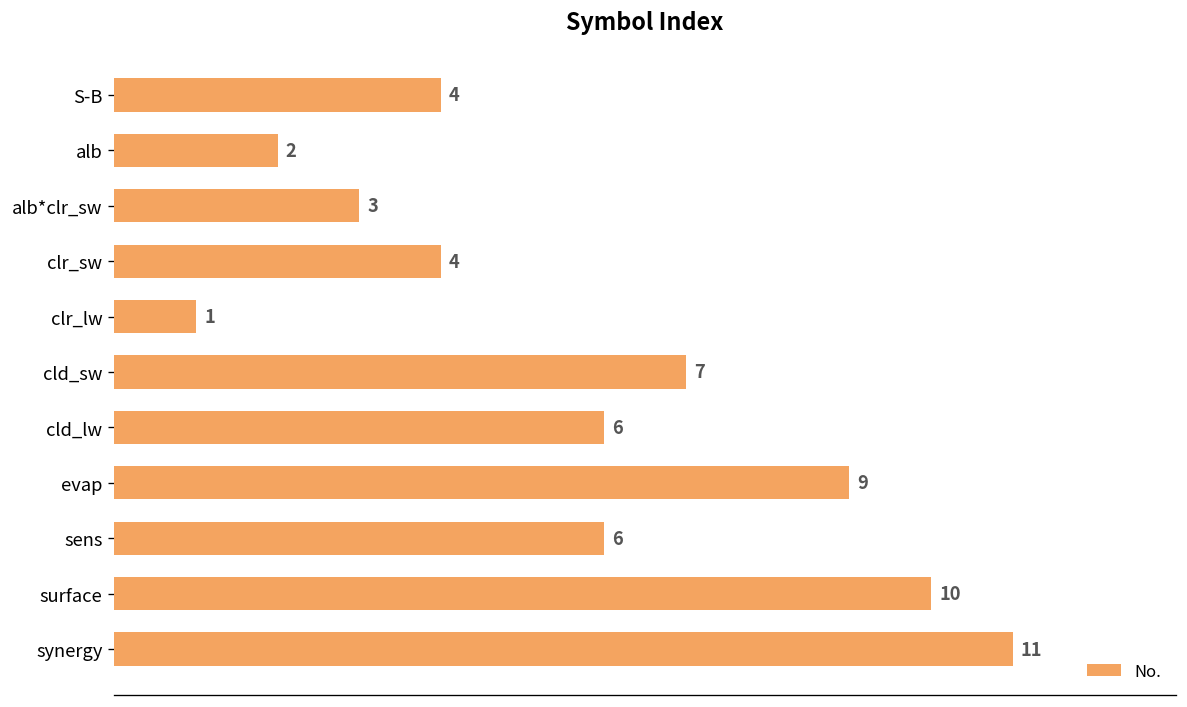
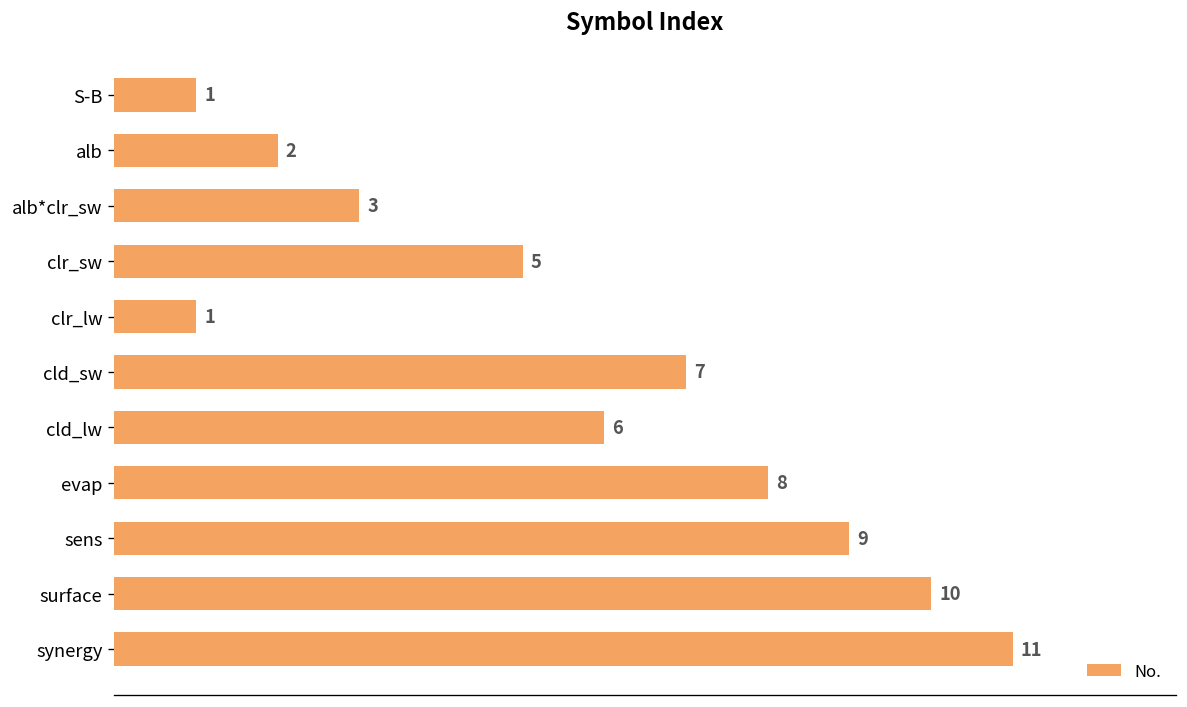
  {
-   "S-B": 4,
+   "S-B": 1,
    "alb": 2,
    "alb*clr_sw": 3,
-   "clr_sw": 4,
+   "clr_sw": 5,
    "clr_lw": 1,
    "cld_sw": 7,
    "cld_lw": 6,
-   "evap": 9,
-   "sens": 6,
+   "evap": 8,
+   "sens": 9,
    "surface": 10,
    "synergy": 11
  }
